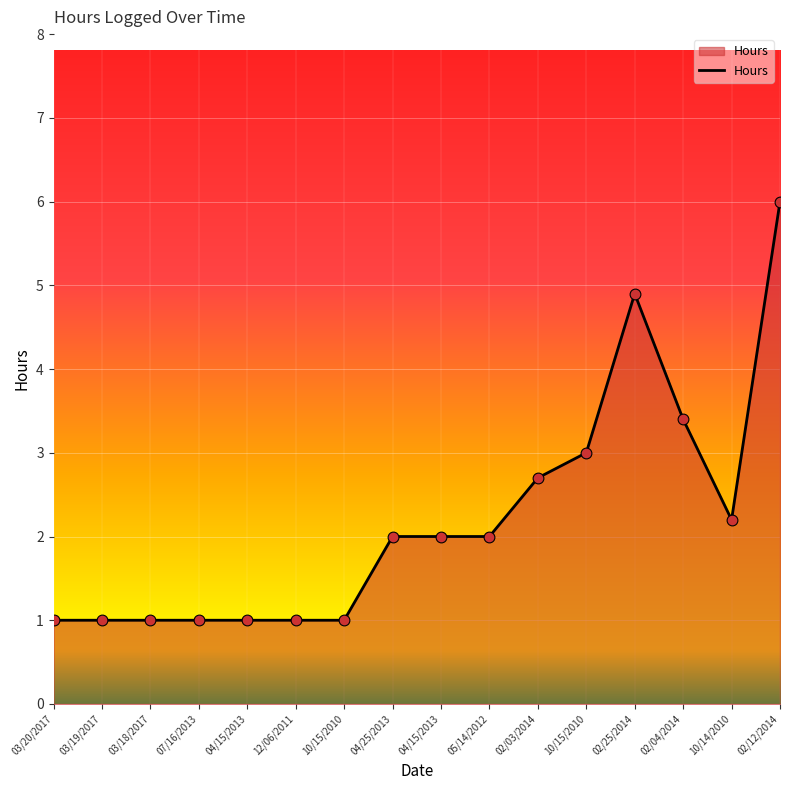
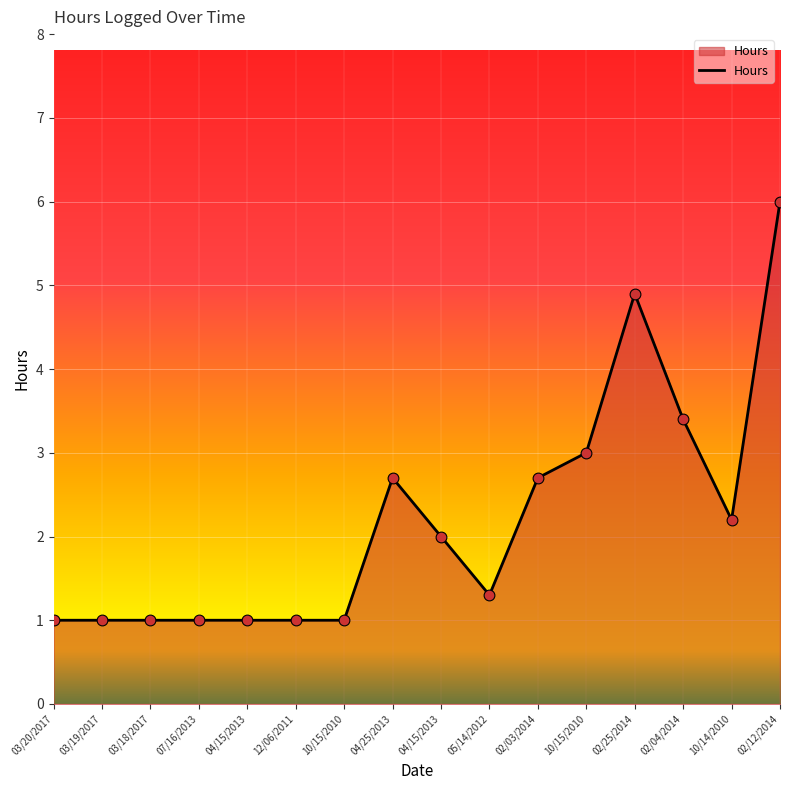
  {
    "03/20/2017": 1.0,
    "03/19/2017": 1.0,
    "03/18/2017": 1.0,
    "07/16/2013": 1.0,
    "12/06/2011": 1.0,
-   "04/25/2013": 2.0,
-   "05/14/2012": 2.0,
+   "04/25/2013": 2.7,
+   "05/14/2012": 1.3,
    "02/03/2014": 2.7,
    "02/25/2014": 4.9,
    "02/04/2014": 3.4,
    "10/14/2010": 2.2,
    "02/12/2014": 6.0
  }
